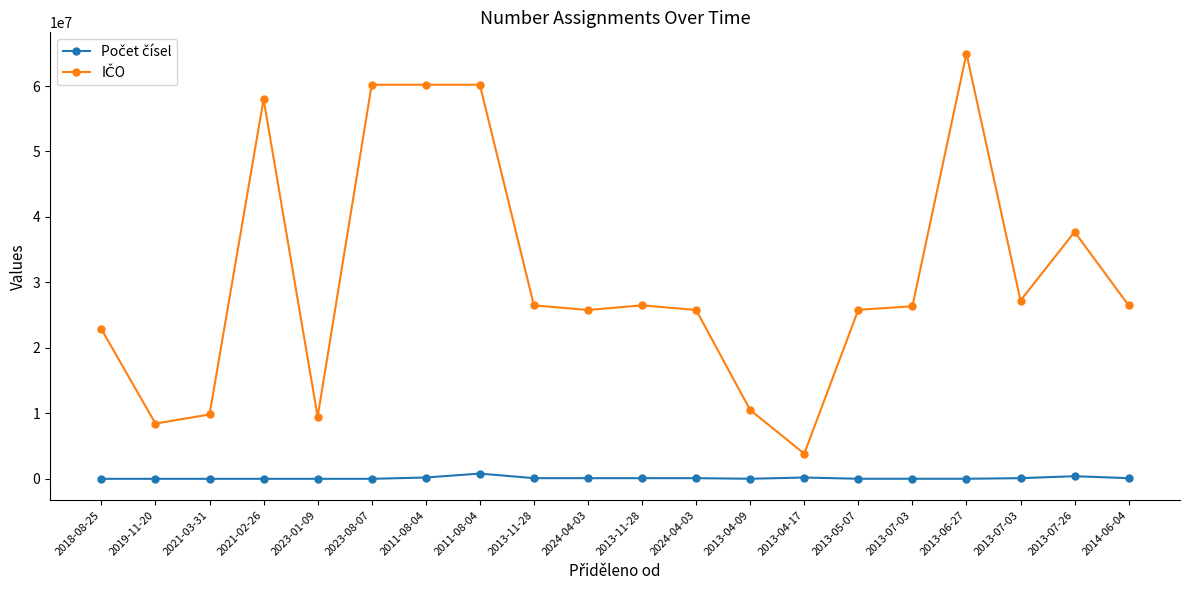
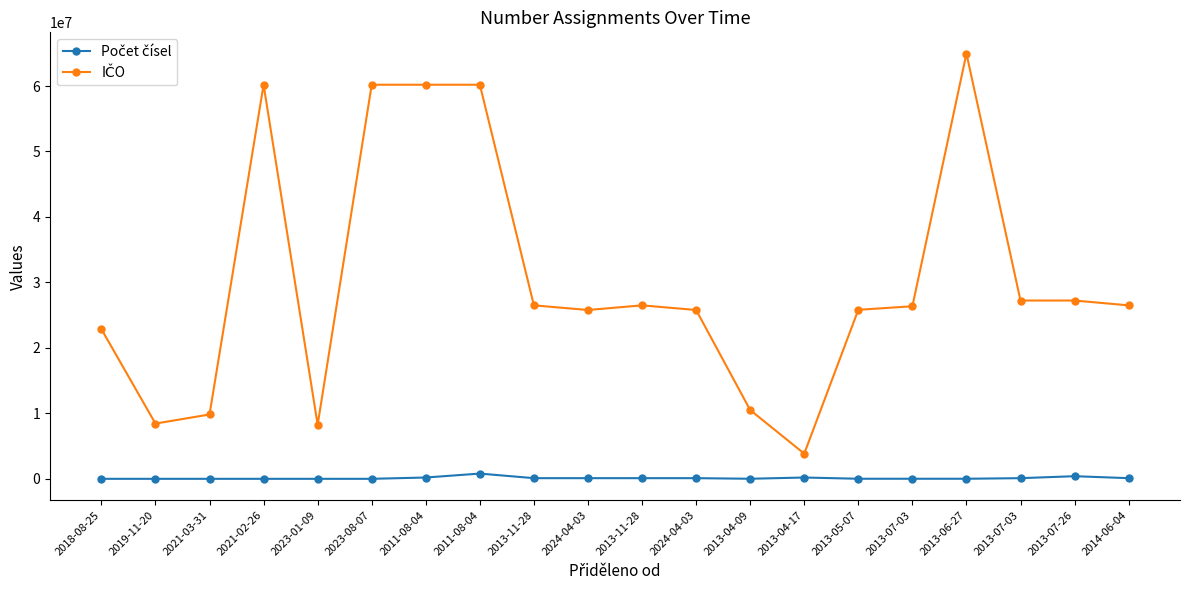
  {
    "Počet čísel": {
      "2018-08-25": 0,
      "2019-11-20": 0,
      "2021-03-31": 0,
      "2021-02-26": 0,
      "2023-01-09": 0,
      "2023-08-07": 0,
      "2013-04-09": 0,
      "2013-04-17": 0,
      "2013-05-07": 0,
      "2013-06-27": 0,
      "2013-07-26": 0,
      "2014-06-04": 0
    },
    "IČO": {
      "2018-08-25": 23000000,
      "2019-11-20": 8000000,
      "2021-03-31": 10000000,
-     "2021-02-26": 58000000,
-     "2023-01-09": 9000000,
+     "2021-02-26": 60000000,
+     "2023-01-09": 8000000,
      "2023-08-07": 60000000,
      "2013-04-09": 11000000,
      "2013-04-17": 4000000,
      "2013-05-07": 26000000,
      "2013-06-27": 65000000,
-     "2013-07-26": 38000000,
+     "2013-07-26": 27000000,
      "2014-06-04": 26000000
    }
  }
